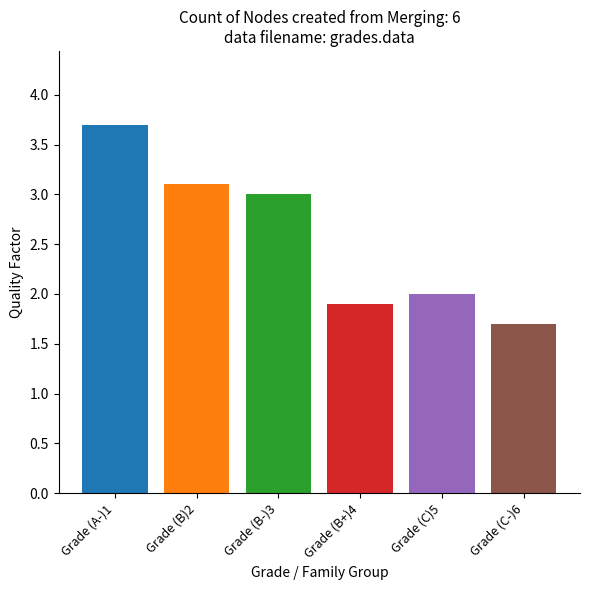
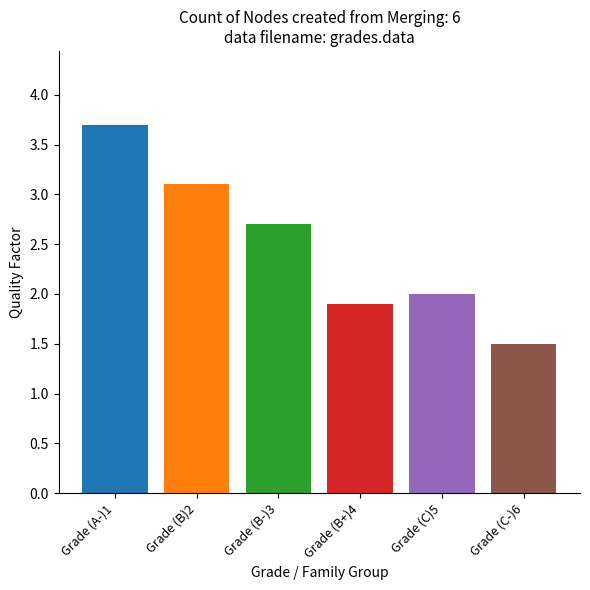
  {
    "Grade (A-)1": 3.7,
    "Grade (B)2": 3.1,
-   "Grade (B-)3": 3.0,
+   "Grade (B-)3": 2.7,
    "Grade (B+)4": 1.9,
    "Grade (C)5": 2.0,
-   "Grade (C-)6": 1.7
+   "Grade (C-)6": 1.5
  }
